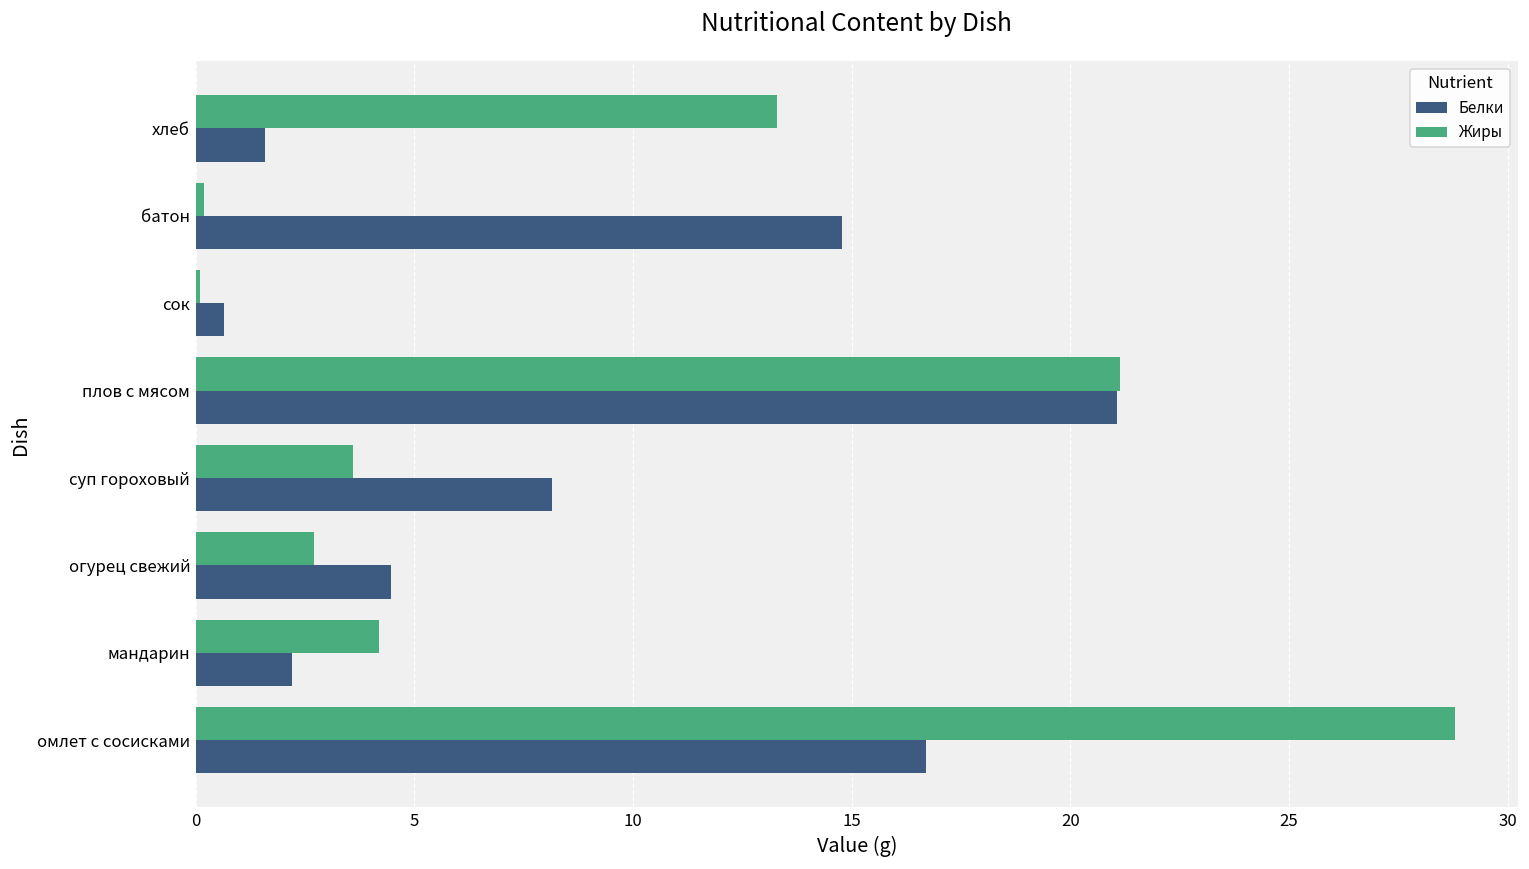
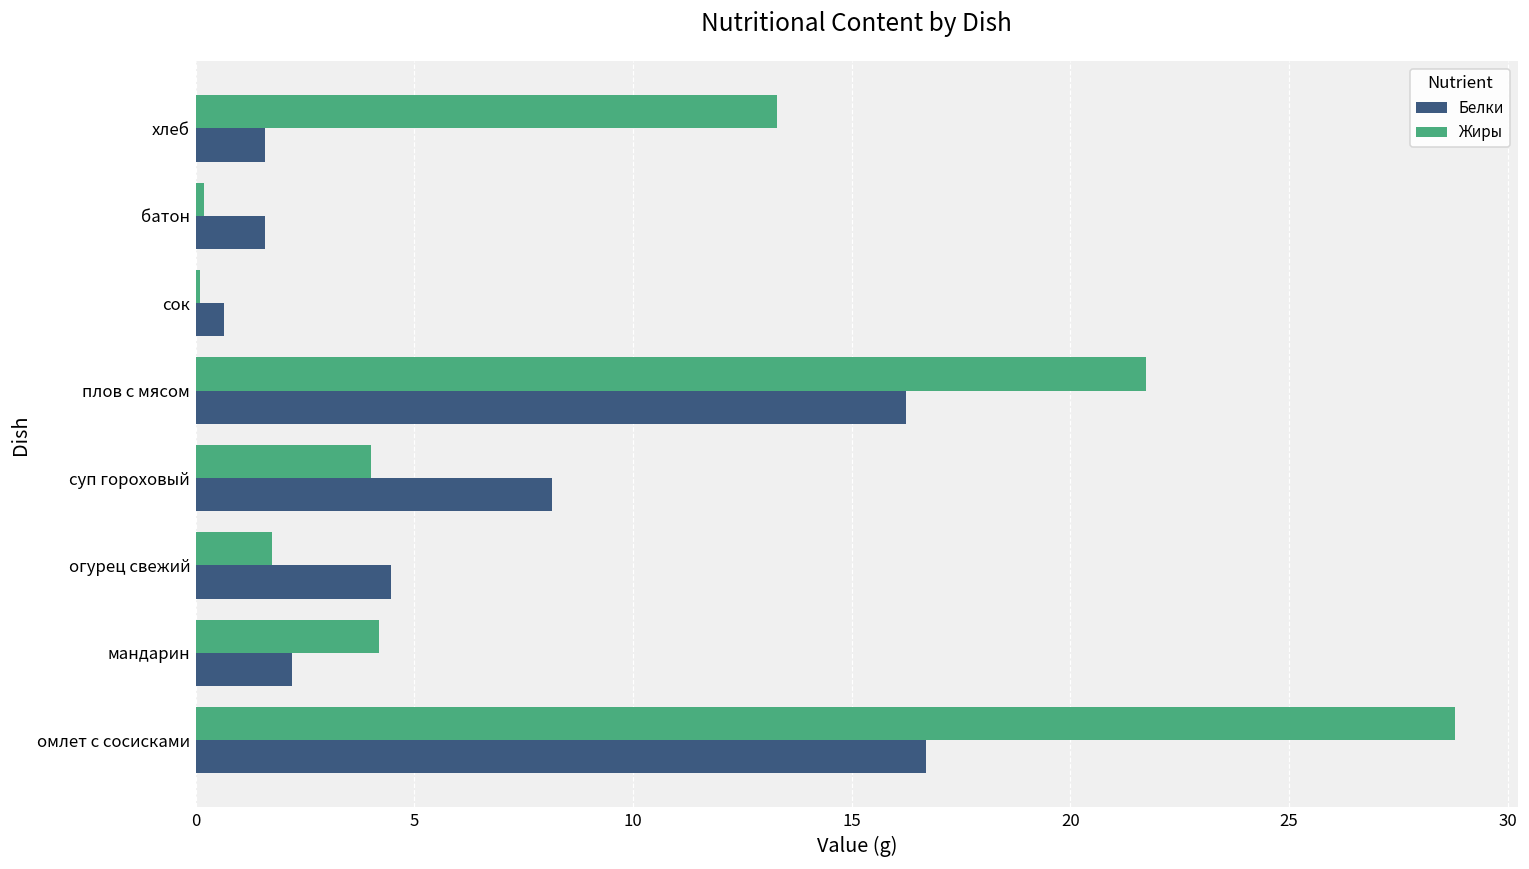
  {
    "Белки": {
      "хлеб": 1.6,
-     "батон": 14.8,
+     "батон": 1.6,
      "сок": 0.7,
-     "плов с мясом": 21.1,
+     "плов с мясом": 16.3,
      "суп гороховый": 8.1,
      "огурец свежий": 4.5,
      "мандарин": 2.2,
      "омлет с сосисками": 16.7
    },
    "Жиры": {
      "хлеб": 13.3,
      "батон": 0.2,
      "сок": 0.1,
-     "плов с мясом": 21.1,
-     "суп гороховый": 3.6,
-     "огурец свежий": 2.7,
+     "плов с мясом": 21.7,
+     "суп гороховый": 4.0,
+     "огурец свежий": 1.8,
      "мандарин": 4.2,
      "омлет с сосисками": 28.8
    }
  }
